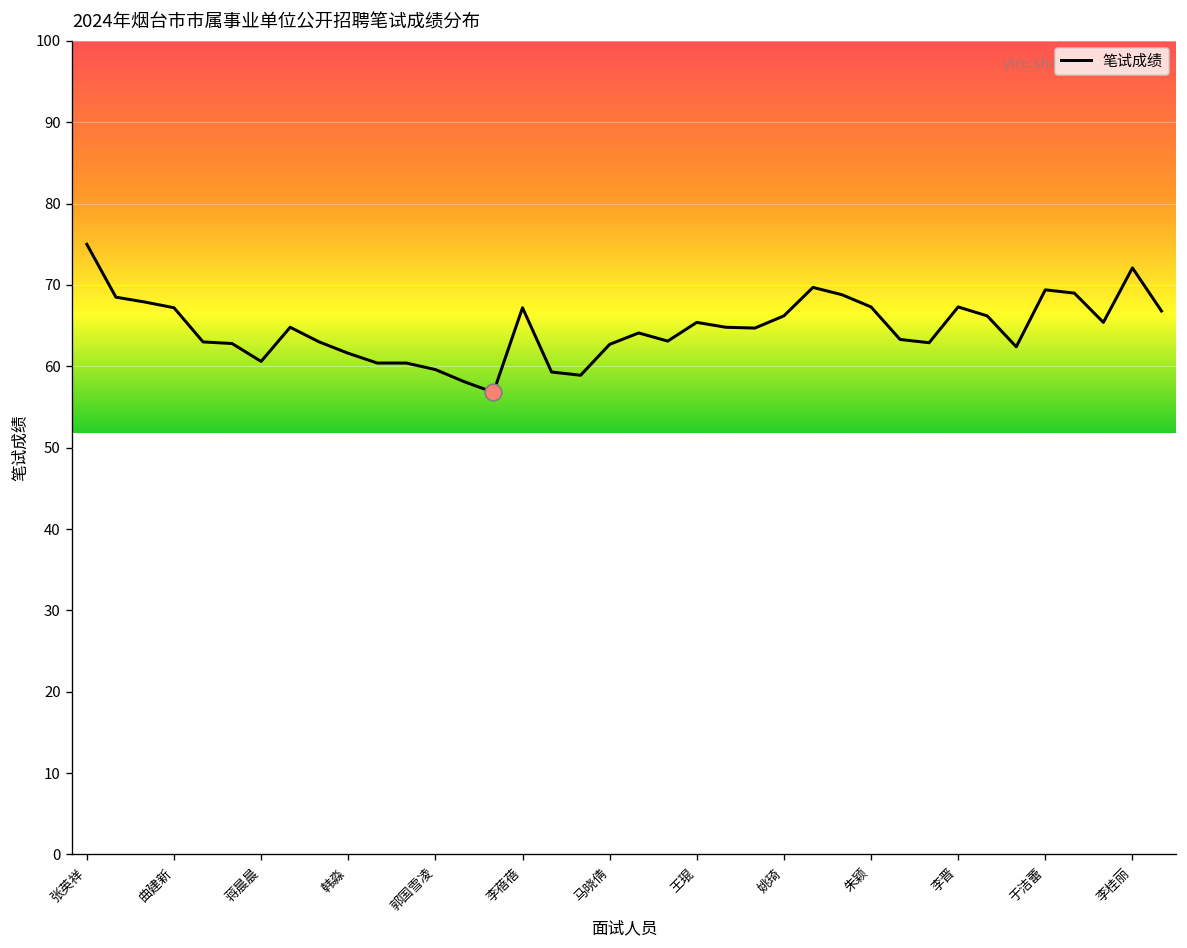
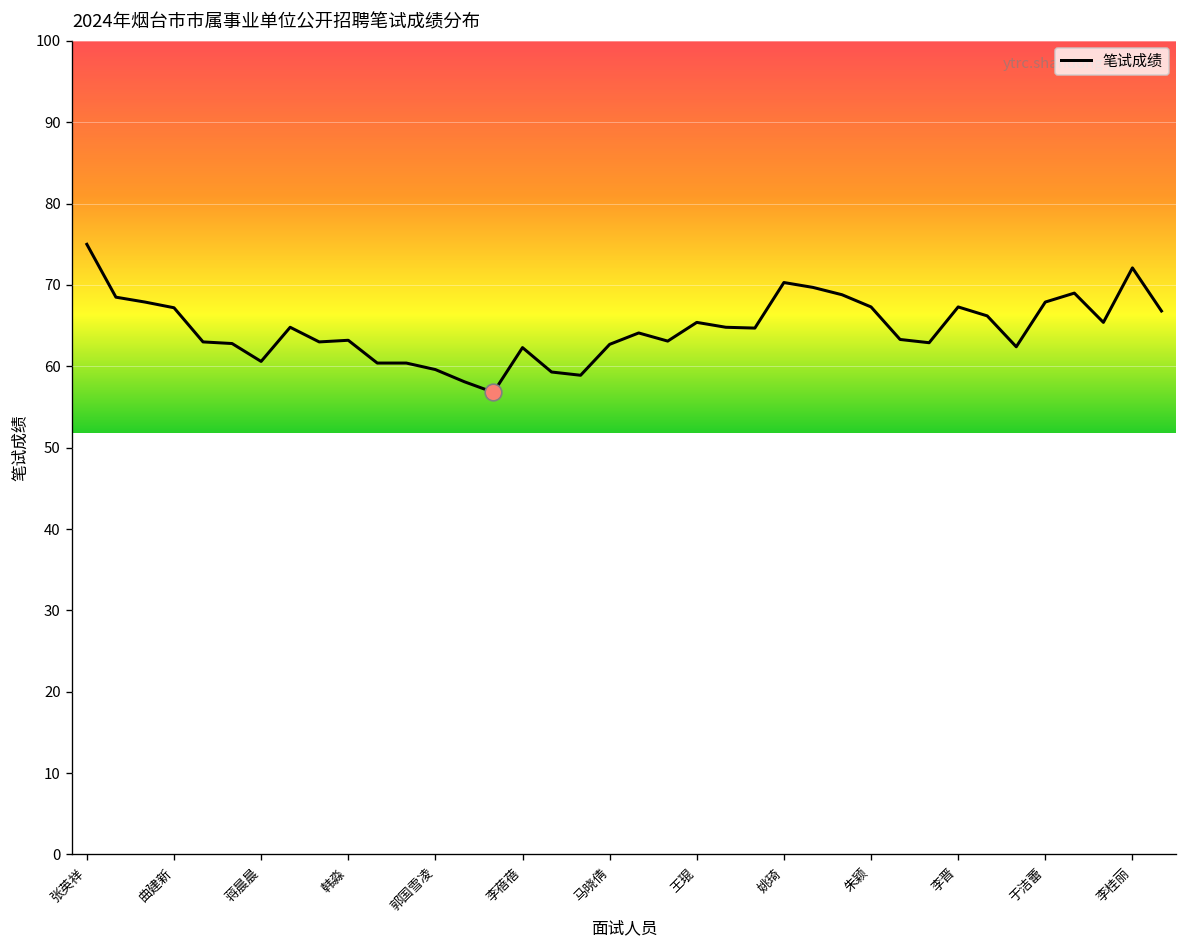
  {
    "笔试成绩": {
      "张英祥": 75,
      "曲建新": 67,
      "蒋晨晨": 61,
-     "韩淼": 62,
+     "韩淼": 63,
      "郭国雪凌": 60,
-     "李蓓蓓": 67,
+     "李蓓蓓": 62,
      "马晓倩": 63,
      "王琨": 65,
-     "姚琦": 66,
+     "姚琦": 70,
      "朱颖": 67,
      "李晋": 67,
-     "于洁蕾": 69,
+     "于洁蕾": 68,
      "李桂丽": 72
    }
  }
